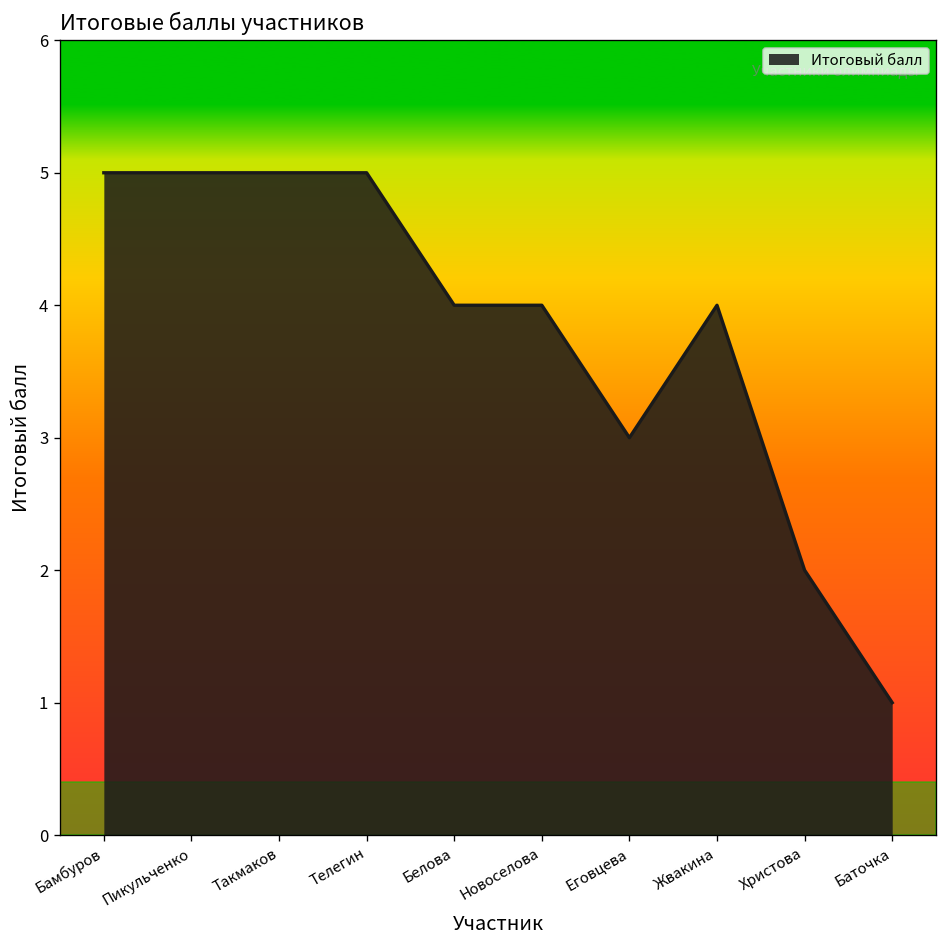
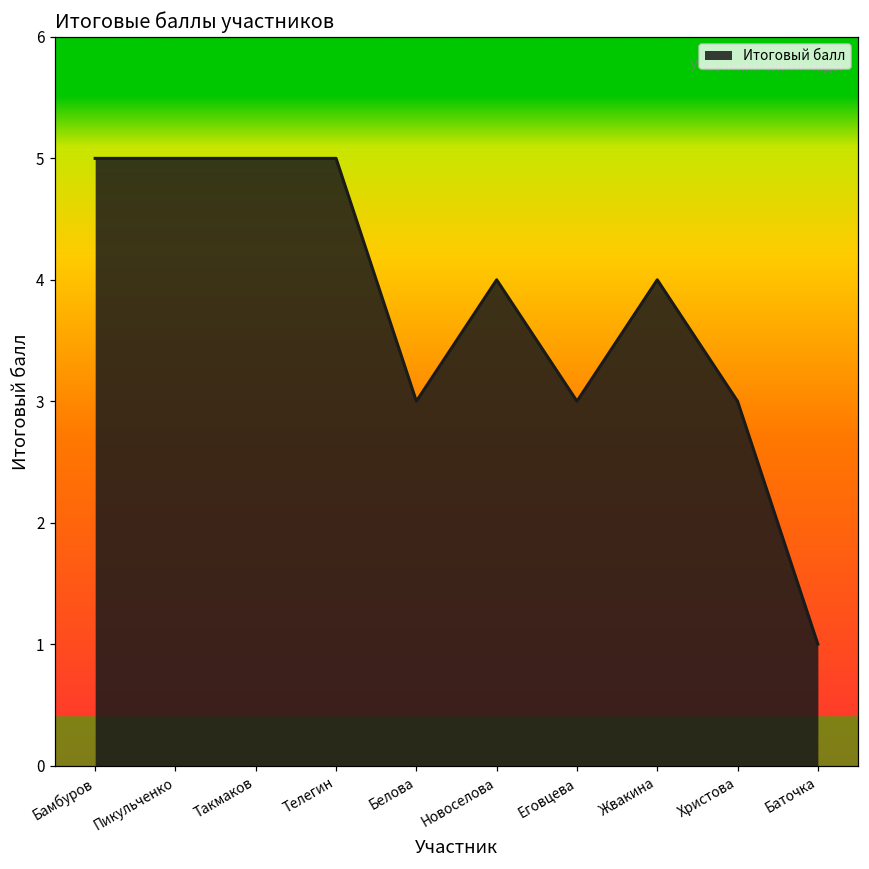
  {
    "Бамбуров": 5,
    "Пикульченко": 5,
    "Такмаков": 5,
    "Телегин": 5,
-   "Белова": 4,
+   "Белова": 3,
    "Новоселова": 4,
    "Еговцева": 3,
    "Жвакина": 4,
-   "Христова": 2,
+   "Христова": 3,
    "Баточка": 1
  }
